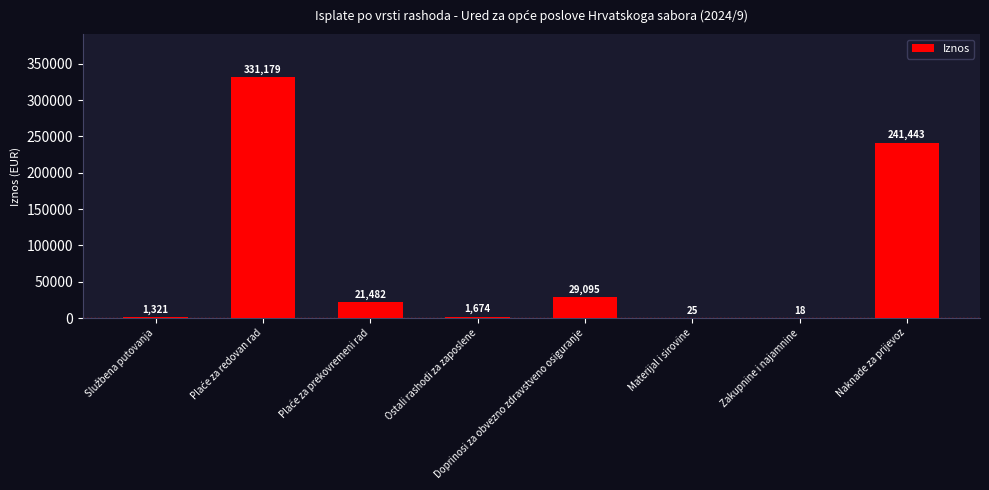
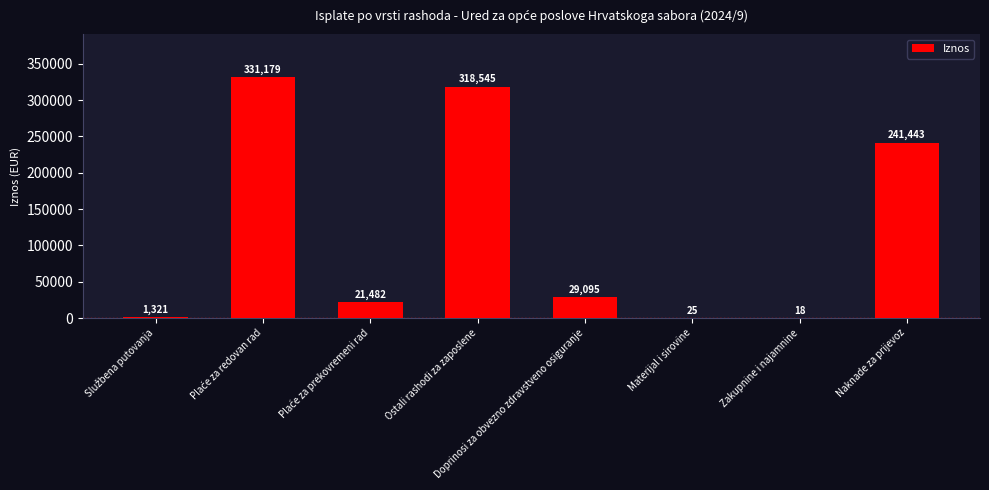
  {
    "Službena putovanja": "1,321",
    "Plaće za redovan rad": "331,179",
    "Plaće za prekovremeni rad": "21,482",
-   "Ostali rashodi za zaposlene": "1,674",
+   "Ostali rashodi za zaposlene": "318,545",
    "Doprinosi za obvezno zdravstveno osiguranje": "29,095",
    "Materijal i sirovine": "25",
    "Zakupnine i najamnine": "18",
    "Naknade za prijevoz": "241,443"
  }
